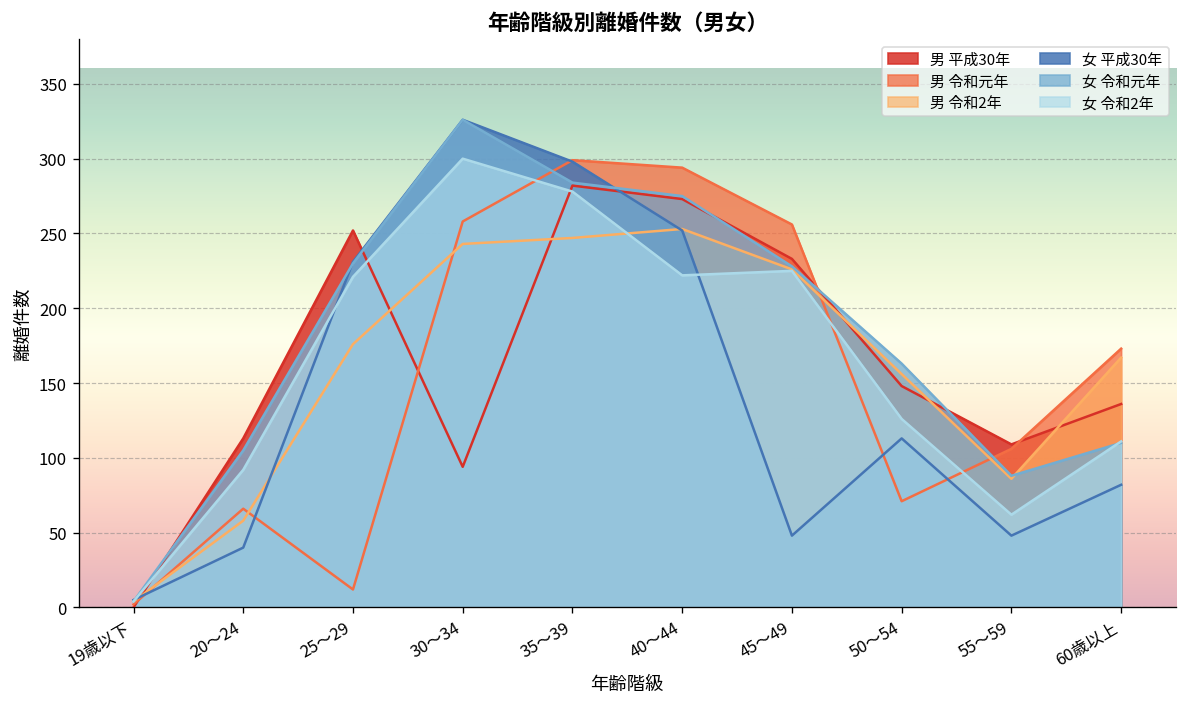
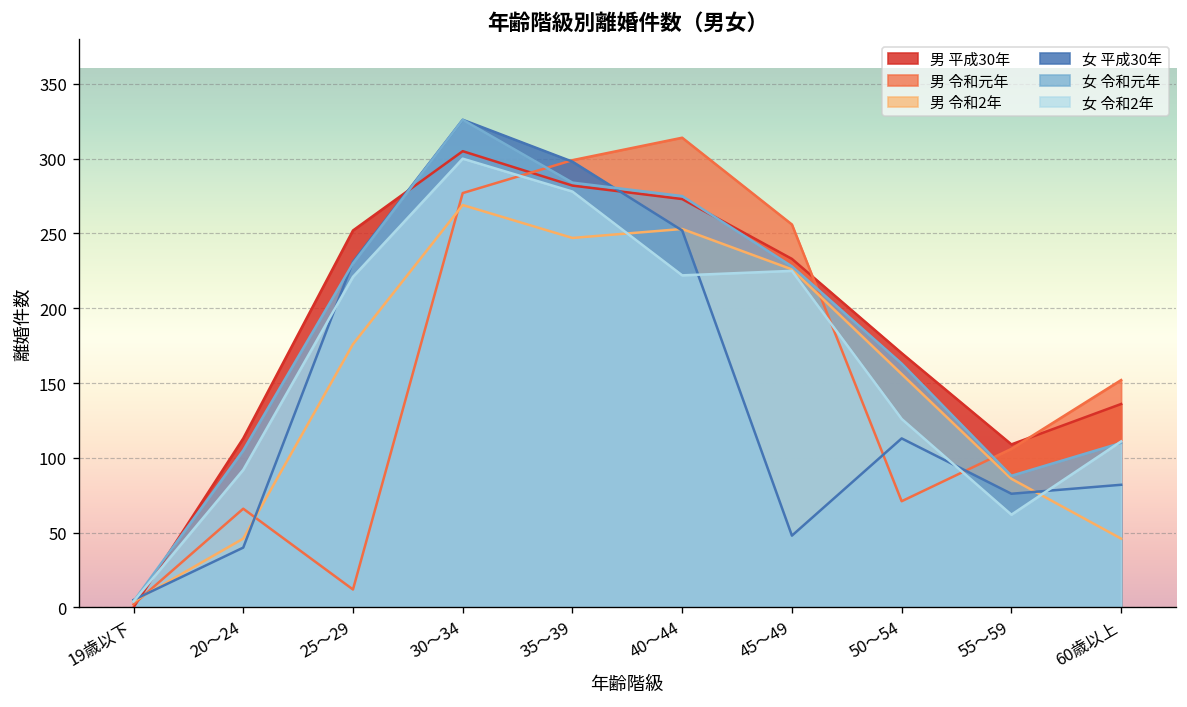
  {
    "男 平成30年": {
      "20～24": 113,
      "25～29": 252,
-     "30～34": 94,
+     "30～34": 305,
      "45～49": 233,
-     "50～54": 148,
+     "50～54": 170,
      "55～59": 109,
      "60歳以上": 136
    },
    "男 令和元年": {
      "20～24": 66,
      "25～29": 12,
-     "30～34": 258,
-     "40～44": 294,
+     "30～34": 277,
+     "40～44": 314,
      "45～49": 256,
      "50～54": 71,
      "55～59": 106,
-     "60歳以上": 173
+     "60歳以上": 152
    },
    "男 令和2年": {
-     "20～24": 58,
+     "20～24": 46,
      "25～29": 176,
-     "30～34": 243,
+     "30～34": 269,
      "35～39": 247,
      "50～54": 156,
-     "60歳以上": 167
+     "60歳以上": 46
    },
    "女 平成30年": {
      "20～24": 40,
      "45～49": 48,
      "50～54": 113,
-     "55～59": 48,
+     "55～59": 76,
      "60歳以上": 82
    },
    "女 令和元年": {
      "20～24": 105,
      "50～54": 163
    },
    "女 令和2年": {
      "20～24": 92,
      "25～29": 221,
      "30～34": 300,
      "35～39": 278,
      "40～44": 222,
      "50～54": 126,
      "55～59": 62
    }
  }
